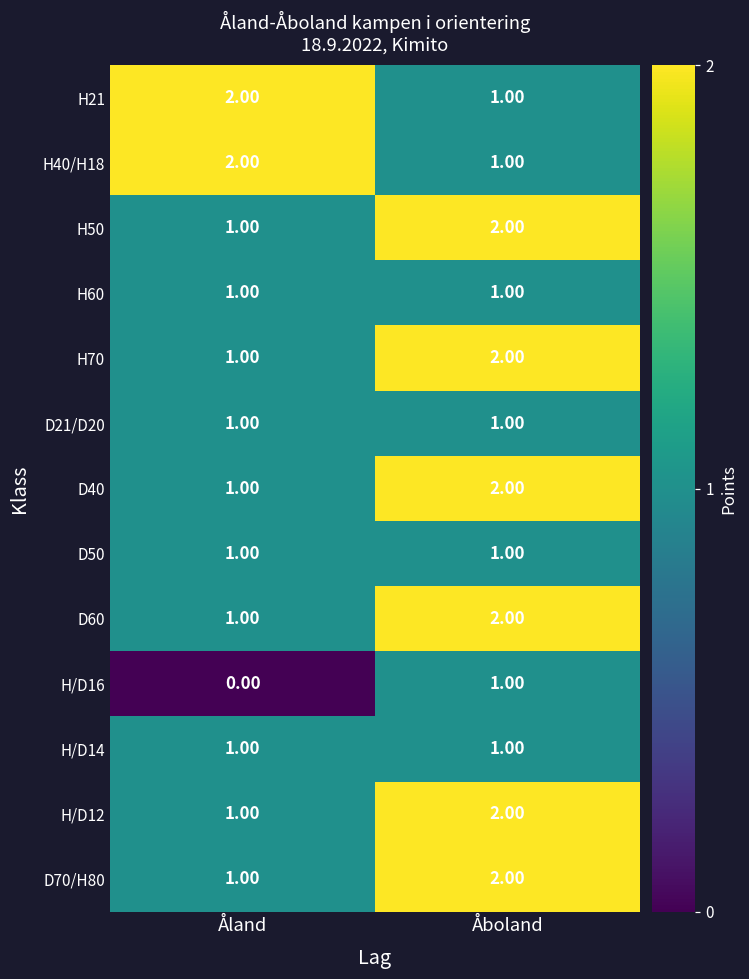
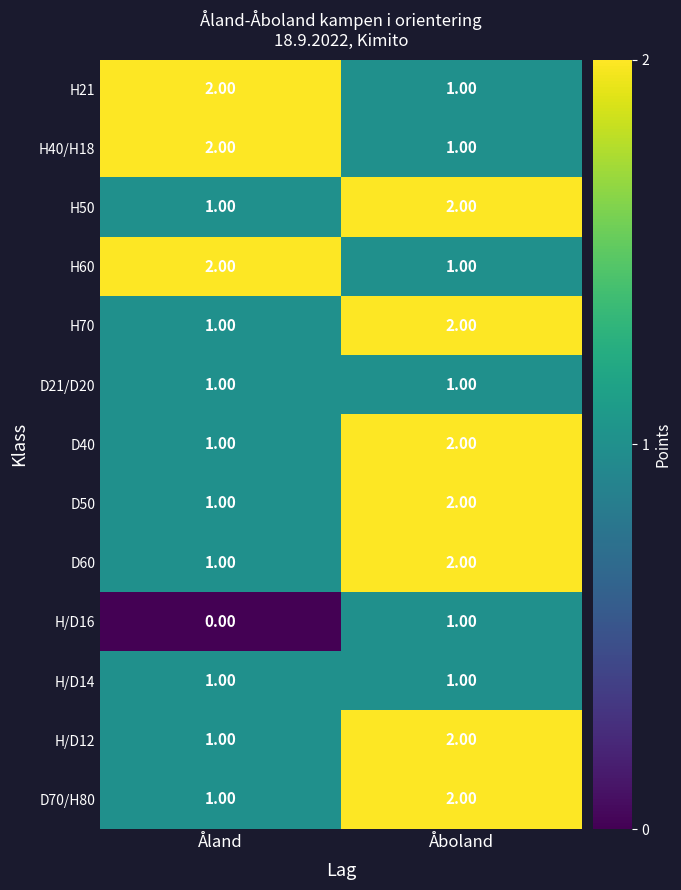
  {
    "H21": {
      "Åland": 2.00,
      "Åboland": 1.00
    },
    "H40/H18": {
      "Åland": 2.00,
      "Åboland": 1.00
    },
    "H50": {
      "Åland": 1.00,
      "Åboland": 2.00
    },
    "H60": {
-     "Åland": 1.00,
+     "Åland": 2.00,
      "Åboland": 1.00
    },
    "H70": {
      "Åland": 1.00,
      "Åboland": 2.00
    },
    "D21/D20": {
      "Åland": 1.00,
      "Åboland": 1.00
    },
    "D40": {
      "Åland": 1.00,
      "Åboland": 2.00
    },
    "D50": {
      "Åland": 1.00,
-     "Åboland": 1.00
+     "Åboland": 2.00
    },
    "D60": {
      "Åland": 1.00,
      "Åboland": 2.00
    },
    "H/D16": {
      "Åland": 0.00,
      "Åboland": 1.00
    },
    "H/D14": {
      "Åland": 1.00,
      "Åboland": 1.00
    },
    "H/D12": {
      "Åland": 1.00,
      "Åboland": 2.00
    },
    "D70/H80": {
      "Åland": 1.00,
      "Åboland": 2.00
    }
  }
